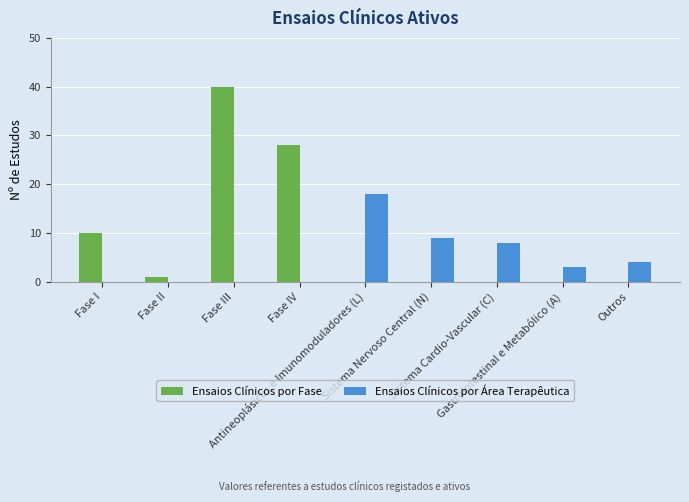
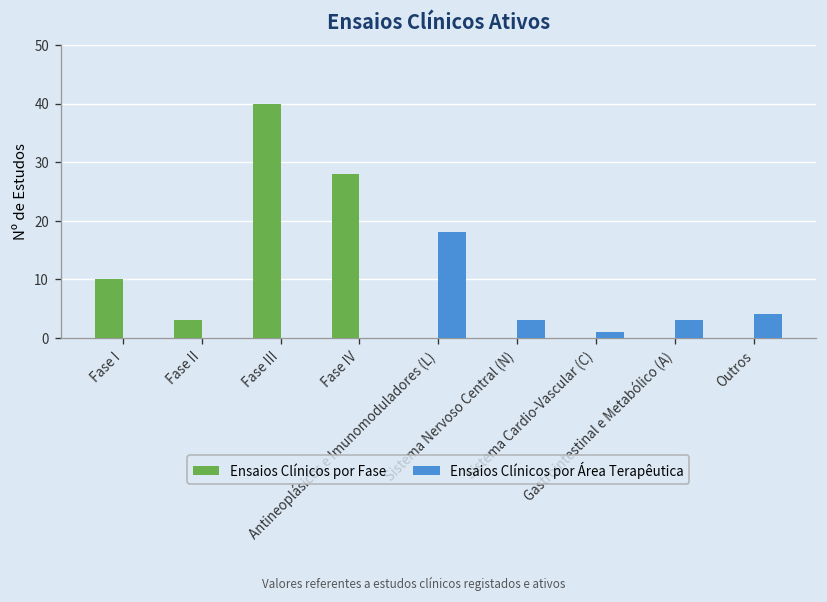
  {
    "Ensaios Clínicos por Fase": {
      "Fase I": 10,
-     "Fase II": 1,
+     "Fase II": 3,
      "Fase III": 40,
      "Fase IV": 28,
      "Antineoplásicos e Imunomoduladores (L)": 0,
      "Sistema Nervoso Central (N)": 0,
      "Sistema Cardio-Vascular (C)": 0,
      "Gastrointestinal e Metabólico (A)": 0,
      "Outros": 0
    },
    "Ensaios Clínicos por Área Terapêutica": {
      "Fase I": 0,
      "Fase II": 0,
      "Fase III": 0,
      "Fase IV": 0,
      "Antineoplásicos e Imunomoduladores (L)": 18,
-     "Sistema Nervoso Central (N)": 9,
-     "Sistema Cardio-Vascular (C)": 8,
+     "Sistema Nervoso Central (N)": 3,
+     "Sistema Cardio-Vascular (C)": 1,
      "Gastrointestinal e Metabólico (A)": 3,
      "Outros": 4
    }
  }
